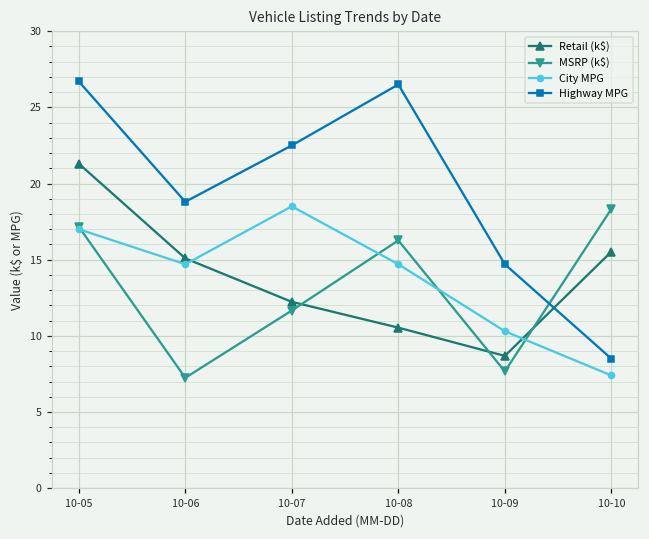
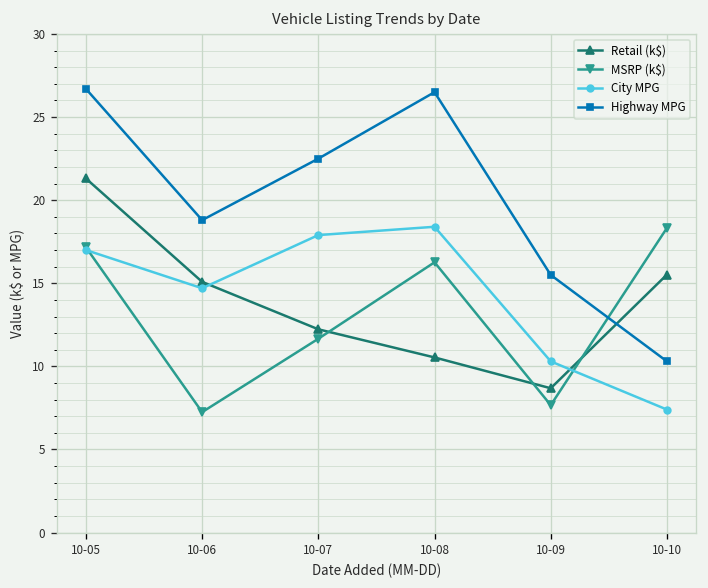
  {
    "City MPG": {
      "10-06": 14.7,
-     "10-07": 18.5,
-     "10-08": 14.7,
+     "10-07": 17.9,
+     "10-08": 18.4,
      "10-09": 10.3,
      "10-10": 7.4
    },
    "Highway MPG": {
      "10-05": 26.7,
      "10-06": 18.8,
      "10-07": 22.5,
      "10-08": 26.5,
-     "10-09": 14.7,
-     "10-10": 8.5
+     "10-09": 15.5,
+     "10-10": 10.3
    }
  }
